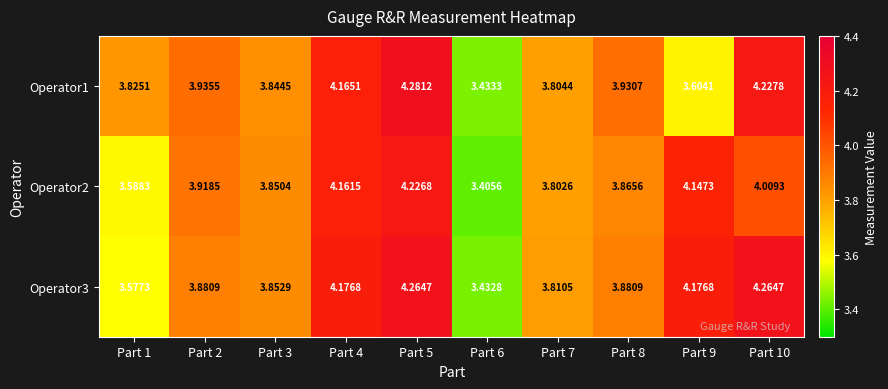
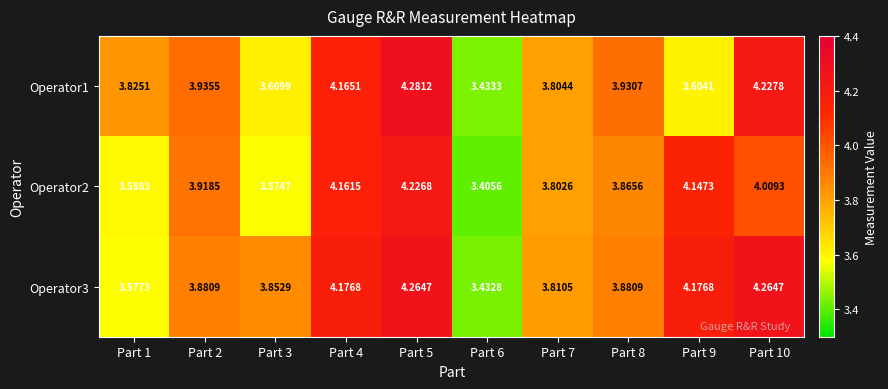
  {
    "Operator1": {
      "Part 1": 3.8251,
      "Part 2": 3.9355,
-     "Part 3": 3.8445,
+     "Part 3": 3.6099,
      "Part 4": 4.1651,
      "Part 5": 4.2812,
      "Part 6": 3.4333,
      "Part 7": 3.8044,
      "Part 8": 3.9307,
      "Part 9": 3.6041,
      "Part 10": 4.2278
    },
    "Operator2": {
      "Part 1": 3.5883,
      "Part 2": 3.9185,
-     "Part 3": 3.8504,
+     "Part 3": 3.5747,
      "Part 4": 4.1615,
      "Part 5": 4.2268,
      "Part 6": 3.4056,
      "Part 7": 3.8026,
      "Part 8": 3.8656,
      "Part 9": 4.1473,
      "Part 10": 4.0093
    },
    "Operator3": {
      "Part 1": 3.5773,
      "Part 2": 3.8809,
      "Part 3": 3.8529,
      "Part 4": 4.1768,
      "Part 5": 4.2647,
      "Part 6": 3.4328,
      "Part 7": 3.8105,
      "Part 8": 3.8809,
      "Part 9": 4.1768
    }
  }
